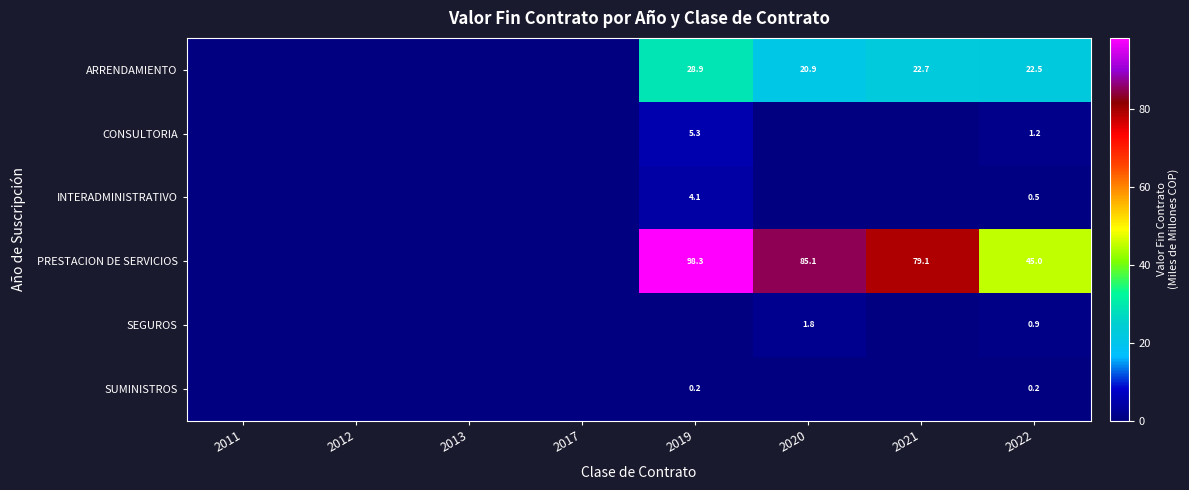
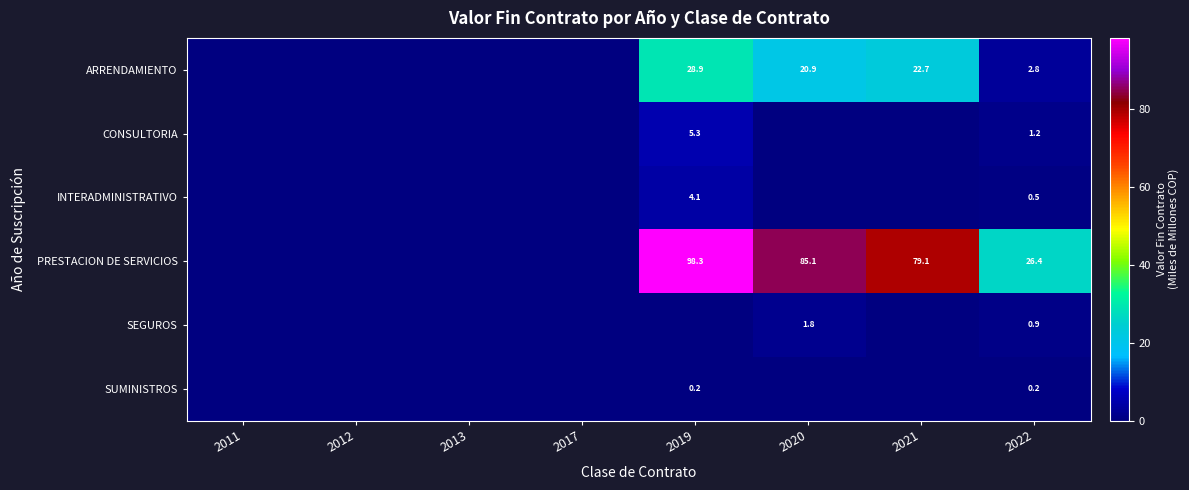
  {
    "ARRENDAMIENTO": {
      "2019": 28.9,
      "2020": 20.9,
      "2021": 22.7,
-     "2022": 22.5
+     "2022": 2.8
    },
    "CONSULTORIA": {
      "2019": 5.3,
      "2022": 1.2
    },
    "INTERADMINISTRATIVO": {
      "2019": 4.1,
      "2022": 0.5
    },
    "PRESTACION DE SERVICIOS": {
      "2019": 98.3,
      "2020": 85.1,
      "2021": 79.1,
-     "2022": 45.0
+     "2022": 26.4
    },
    "SEGUROS": {
      "2020": 1.8,
      "2022": 0.9
    },
    "SUMINISTROS": {
      "2019": 0.2,
      "2022": 0.2
    }
  }
